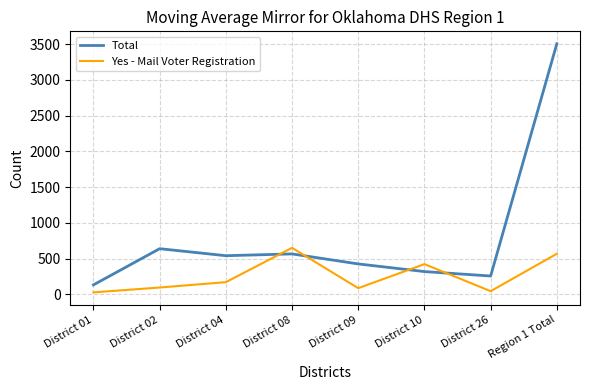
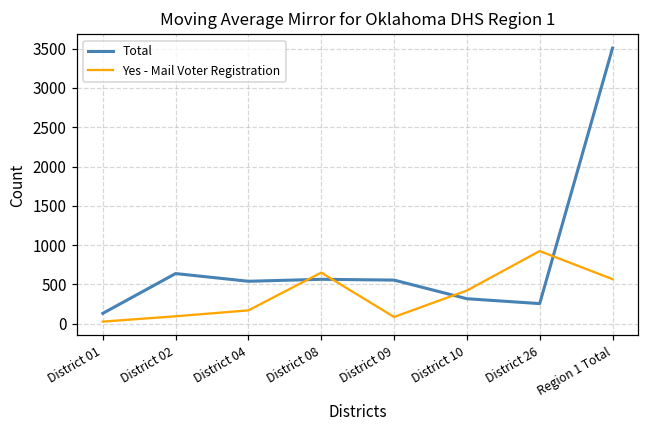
  {
    "Total": {
      "District 01": 100,
      "District 02": 600,
      "District 04": 500,
      "District 08": 600,
-     "District 09": 400,
+     "District 09": 600,
      "District 10": 300,
      "District 26": 300,
      "Region 1 Total": 3500
    },
    "Yes - Mail Voter Registration": {
      "District 01": 0,
      "District 02": 100,
      "District 04": 200,
      "District 08": 700,
      "District 09": 100,
      "District 10": 400,
-     "District 26": 0,
+     "District 26": 900,
      "Region 1 Total": 600
    }
  }
